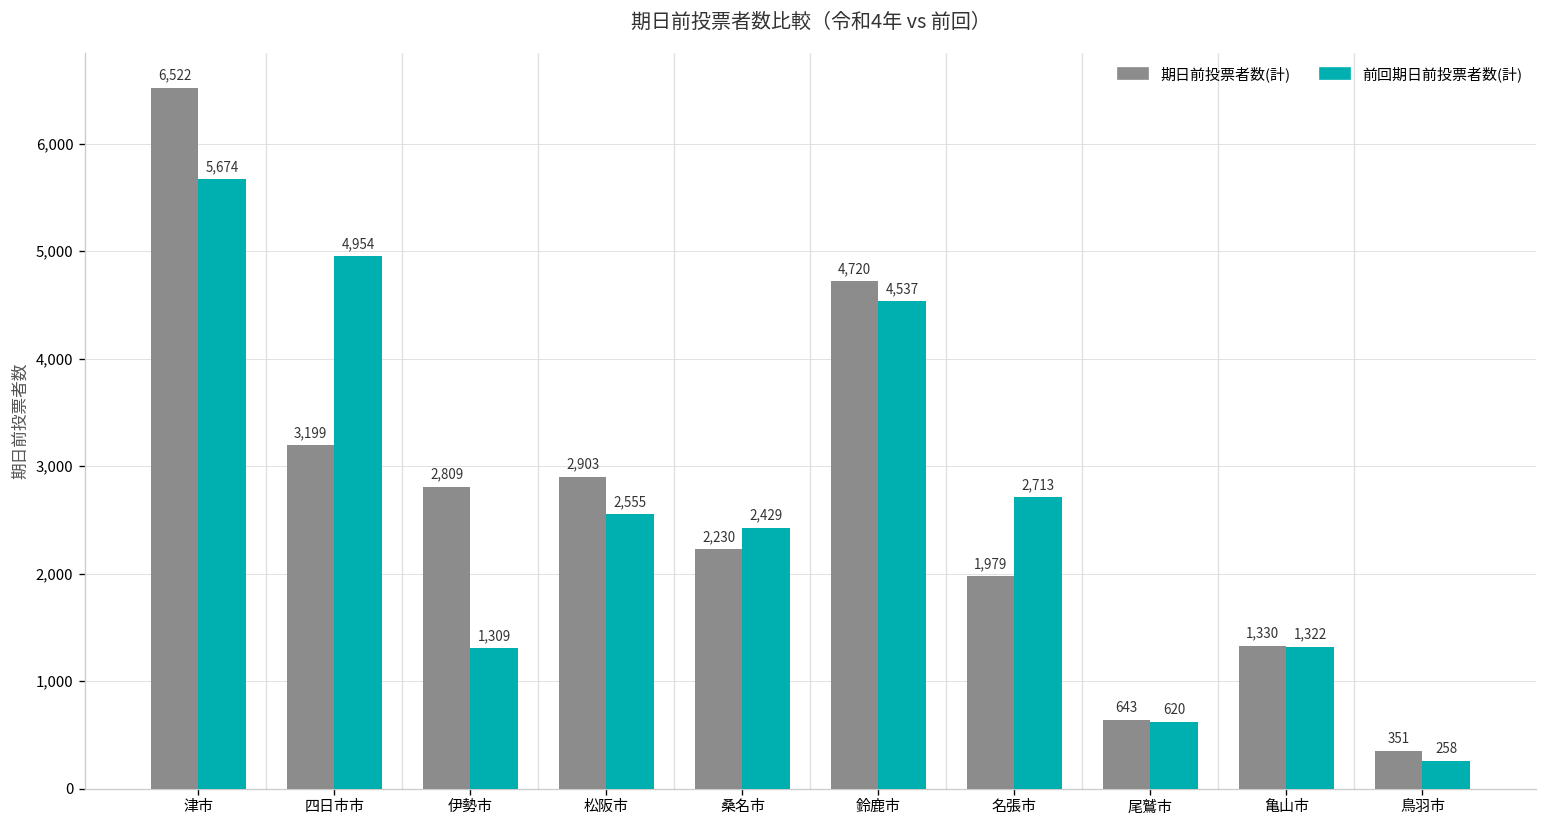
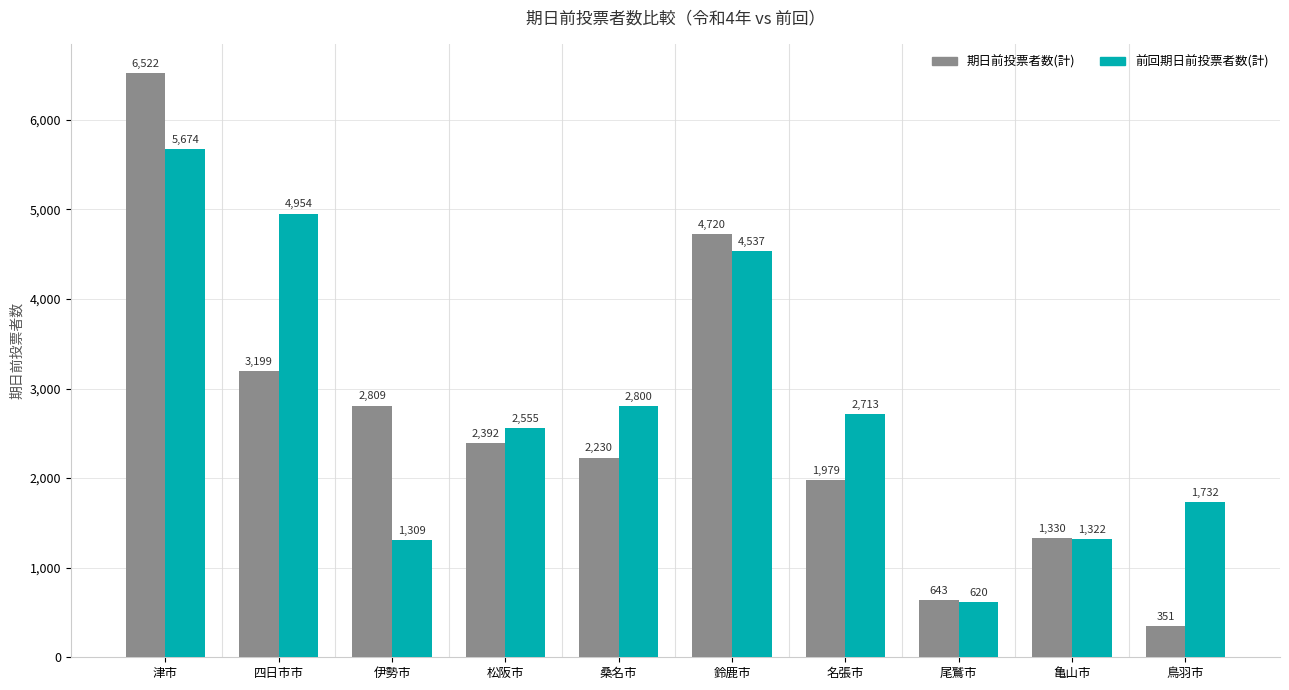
  {
    "期日前投票者数(計)": {
      "津市": "6,522",
      "四日市市": "3,199",
      "伊勢市": "2,809",
-     "松阪市": "2,903",
+     "松阪市": "2,392",
      "桑名市": "2,230",
      "鈴鹿市": "4,720",
      "名張市": "1,979",
      "尾鷲市": "643",
      "亀山市": "1,330",
      "鳥羽市": "351"
    },
    "前回期日前投票者数(計)": {
      "津市": "5,674",
      "四日市市": "4,954",
      "伊勢市": "1,309",
      "松阪市": "2,555",
-     "桑名市": "2,429",
+     "桑名市": "2,800",
      "鈴鹿市": "4,537",
      "名張市": "2,713",
      "尾鷲市": "620",
      "亀山市": "1,322",
-     "鳥羽市": "258"
+     "鳥羽市": "1,732"
    }
  }
